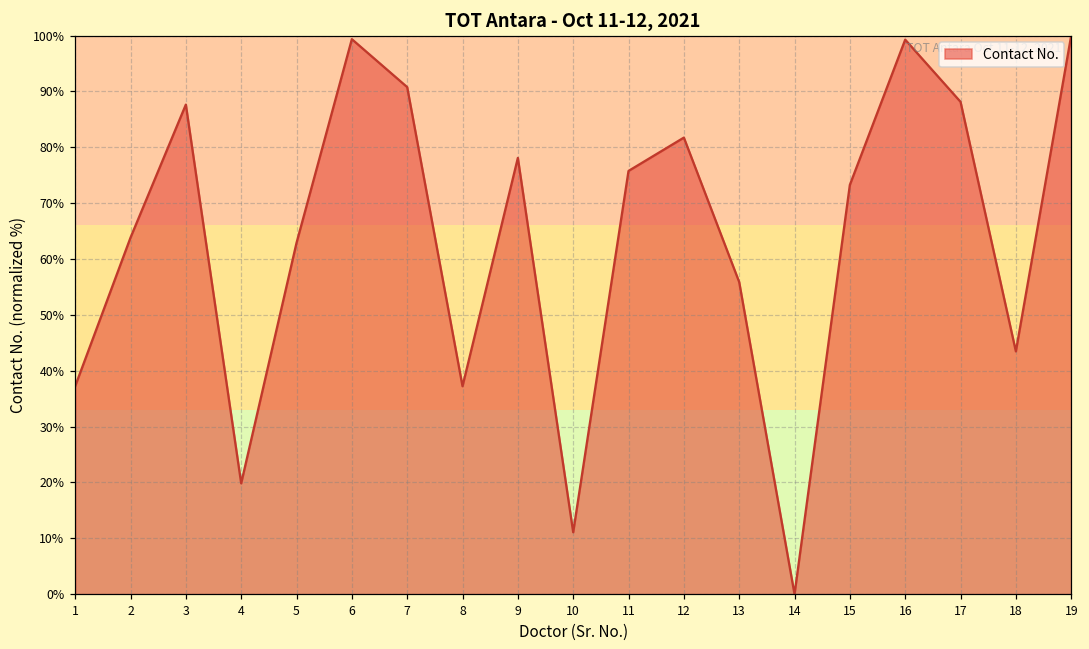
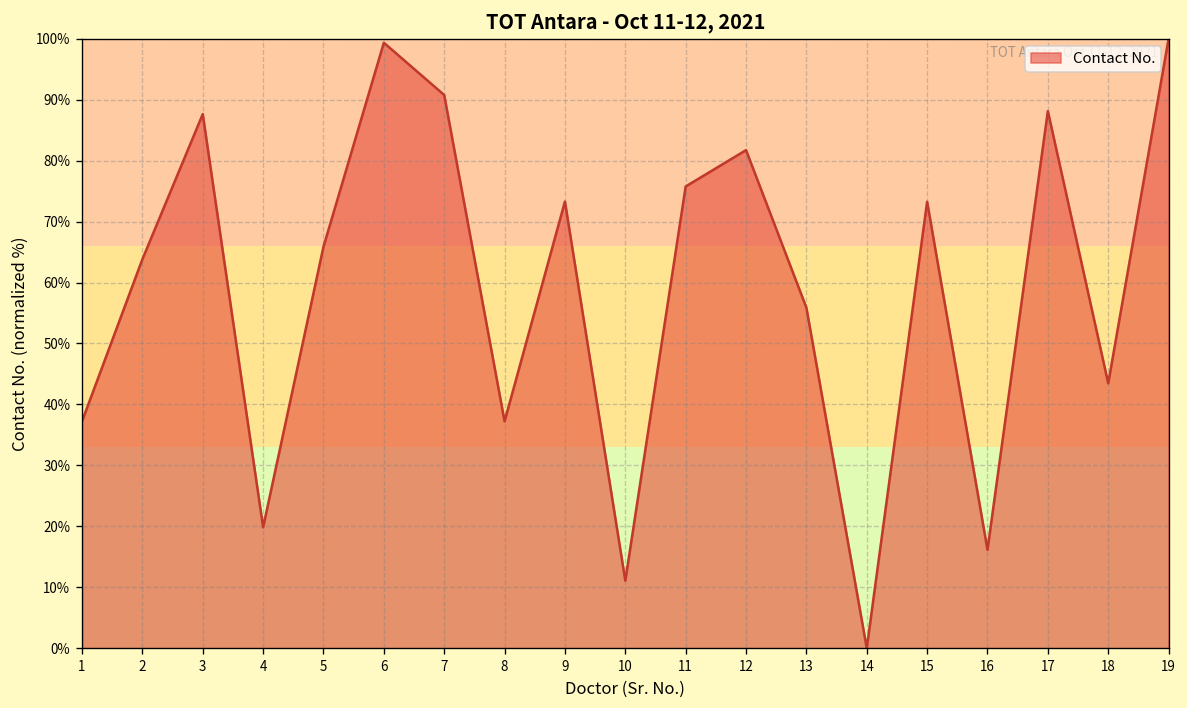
  {
    "1": "37%",
    "2": "64%",
    "3": "88%",
    "4": "20%",
-   "5": "63%",
+   "5": "66%",
    "6": "99%",
    "7": "91%",
    "8": "37%",
-   "9": "78%",
+   "9": "73%",
    "10": "11%",
    "11": "76%",
    "12": "82%",
    "13": "56%",
    "14": "0%",
    "15": "73%",
-   "16": "99%",
+   "16": "16%",
    "17": "88%",
    "18": "43%",
    "19": "100%"
  }
